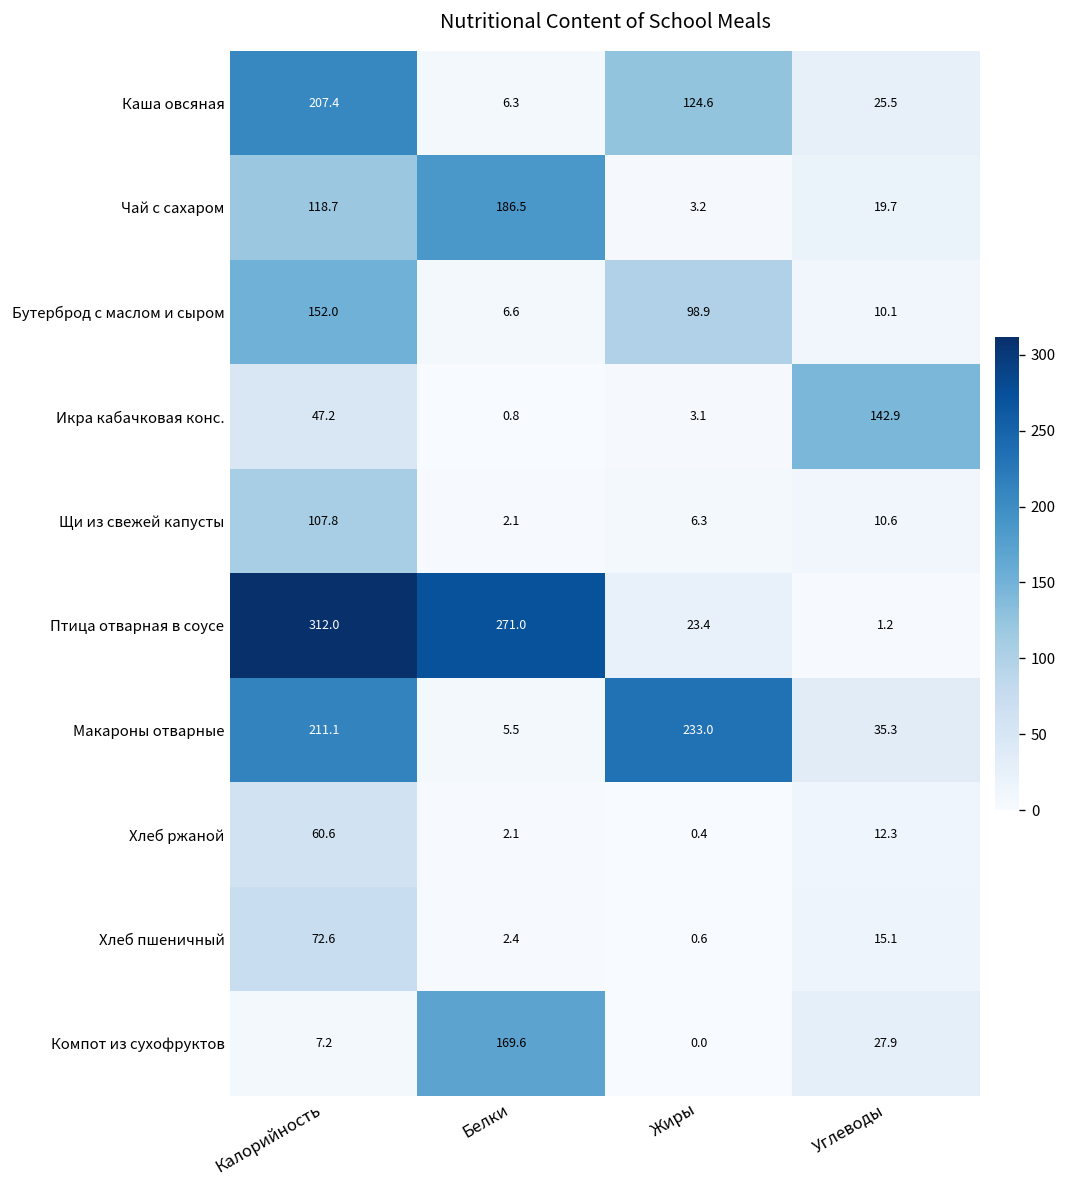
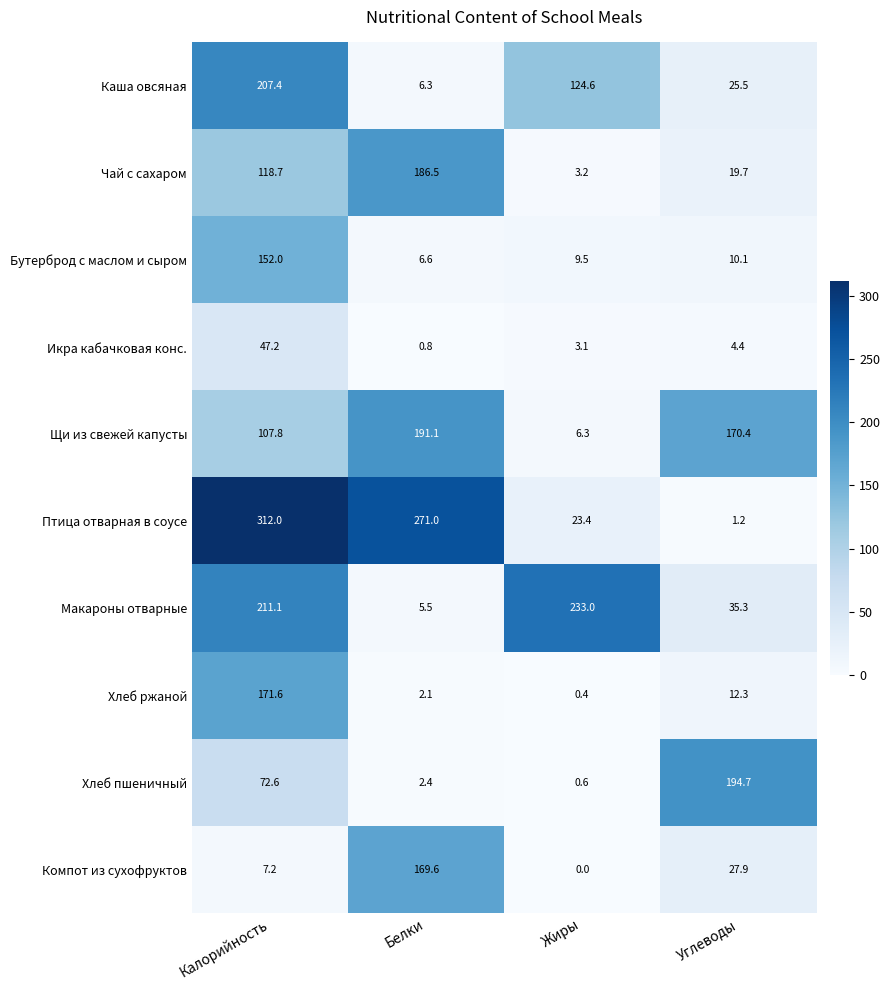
  {
    "Каша овсяная": {
      "Калорийность": 207.4,
      "Белки": 6.3,
      "Жиры": 124.6,
      "Углеводы": 25.5
    },
    "Чай с сахаром": {
      "Калорийность": 118.7,
      "Белки": 186.5,
      "Жиры": 3.2,
      "Углеводы": 19.7
    },
    "Бутерброд с маслом и сыром": {
      "Калорийность": 152.0,
      "Белки": 6.6,
-     "Жиры": 98.9,
+     "Жиры": 9.5,
      "Углеводы": 10.1
    },
    "Икра кабачковая конс.": {
      "Калорийность": 47.2,
      "Белки": 0.8,
      "Жиры": 3.1,
-     "Углеводы": 142.9
+     "Углеводы": 4.4
    },
    "Щи из свежей капусты": {
      "Калорийность": 107.8,
-     "Белки": 2.1,
+     "Белки": 191.1,
      "Жиры": 6.3,
-     "Углеводы": 10.6
+     "Углеводы": 170.4
    },
    "Птица отварная в соусе": {
      "Калорийность": 312.0,
      "Белки": 271.0,
      "Жиры": 23.4,
      "Углеводы": 1.2
    },
    "Макароны отварные": {
      "Калорийность": 211.1,
      "Белки": 5.5,
      "Жиры": 233.0,
      "Углеводы": 35.3
    },
    "Хлеб ржаной": {
-     "Калорийность": 60.6,
+     "Калорийность": 171.6,
      "Белки": 2.1,
      "Жиры": 0.4,
      "Углеводы": 12.3
    },
    "Хлеб пшеничный": {
      "Калорийность": 72.6,
      "Белки": 2.4,
      "Жиры": 0.6,
-     "Углеводы": 15.1
+     "Углеводы": 194.7
    },
    "Компот из сухофруктов": {
      "Калорийность": 7.2,
      "Белки": 169.6,
      "Жиры": 0.0,
      "Углеводы": 27.9
    }
  }
